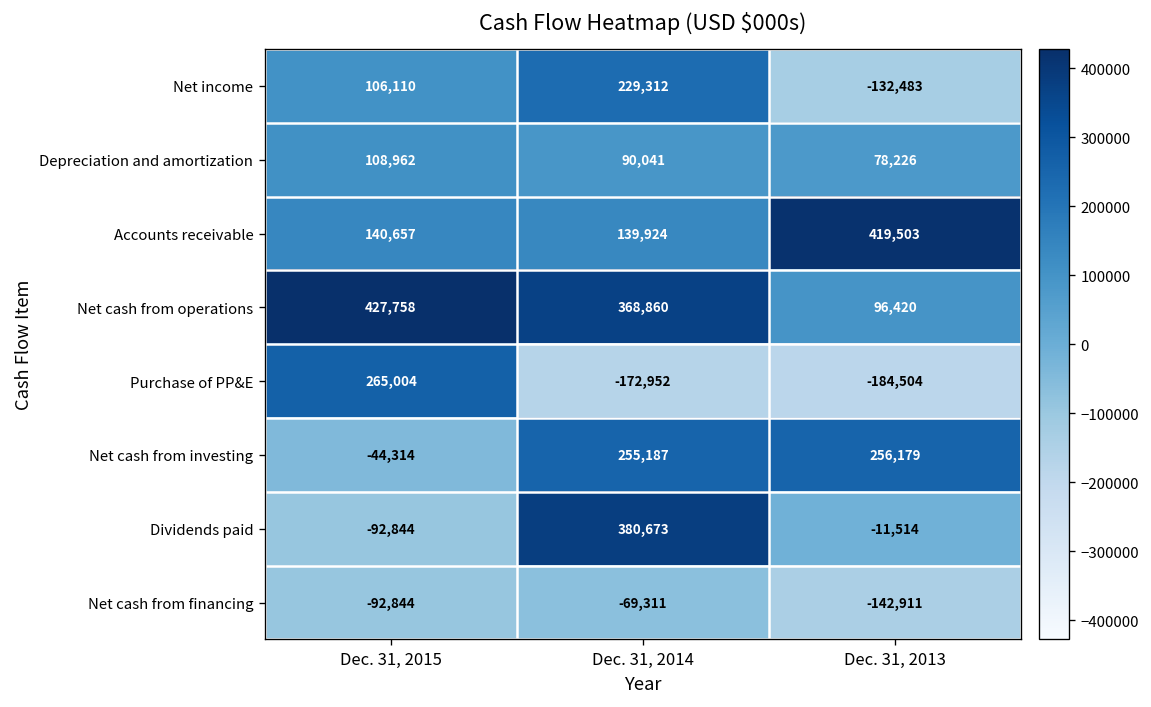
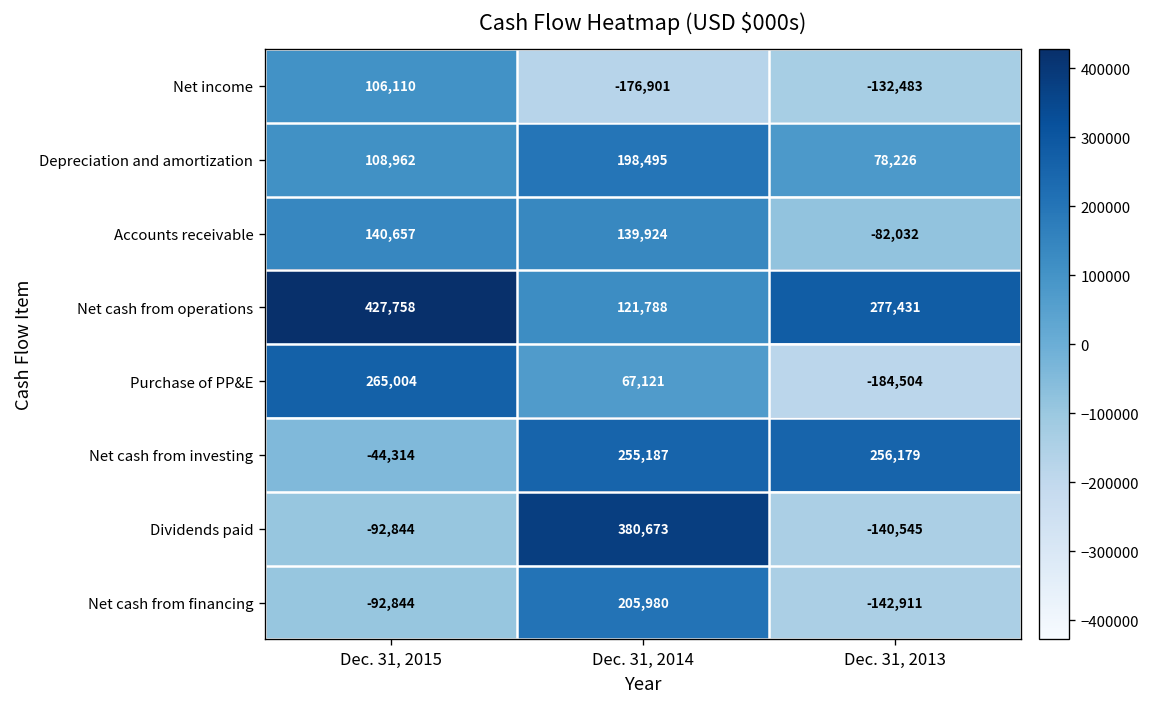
  {
    "Net income": {
      "Dec. 31, 2015": "106,110",
-     "Dec. 31, 2014": "229,312",
+     "Dec. 31, 2014": "-176,901",
      "Dec. 31, 2013": "-132,483"
    },
    "Depreciation and amortization": {
      "Dec. 31, 2015": "108,962",
-     "Dec. 31, 2014": "90,041",
+     "Dec. 31, 2014": "198,495",
      "Dec. 31, 2013": "78,226"
    },
    "Accounts receivable": {
      "Dec. 31, 2015": "140,657",
      "Dec. 31, 2014": "139,924",
-     "Dec. 31, 2013": "419,503"
+     "Dec. 31, 2013": "-82,032"
    },
    "Net cash from operations": {
      "Dec. 31, 2015": "427,758",
-     "Dec. 31, 2014": "368,860",
-     "Dec. 31, 2013": "96,420"
+     "Dec. 31, 2014": "121,788",
+     "Dec. 31, 2013": "277,431"
    },
    "Purchase of PP&E": {
      "Dec. 31, 2015": "265,004",
-     "Dec. 31, 2014": "-172,952",
+     "Dec. 31, 2014": "67,121",
      "Dec. 31, 2013": "-184,504"
    },
    "Net cash from investing": {
      "Dec. 31, 2015": "-44,314",
      "Dec. 31, 2014": "255,187",
      "Dec. 31, 2013": "256,179"
    },
    "Dividends paid": {
      "Dec. 31, 2015": "-92,844",
      "Dec. 31, 2014": "380,673",
-     "Dec. 31, 2013": "-11,514"
+     "Dec. 31, 2013": "-140,545"
    },
    "Net cash from financing": {
      "Dec. 31, 2015": "-92,844",
-     "Dec. 31, 2014": "-69,311",
+     "Dec. 31, 2014": "205,980",
      "Dec. 31, 2013": "-142,911"
    }
  }
